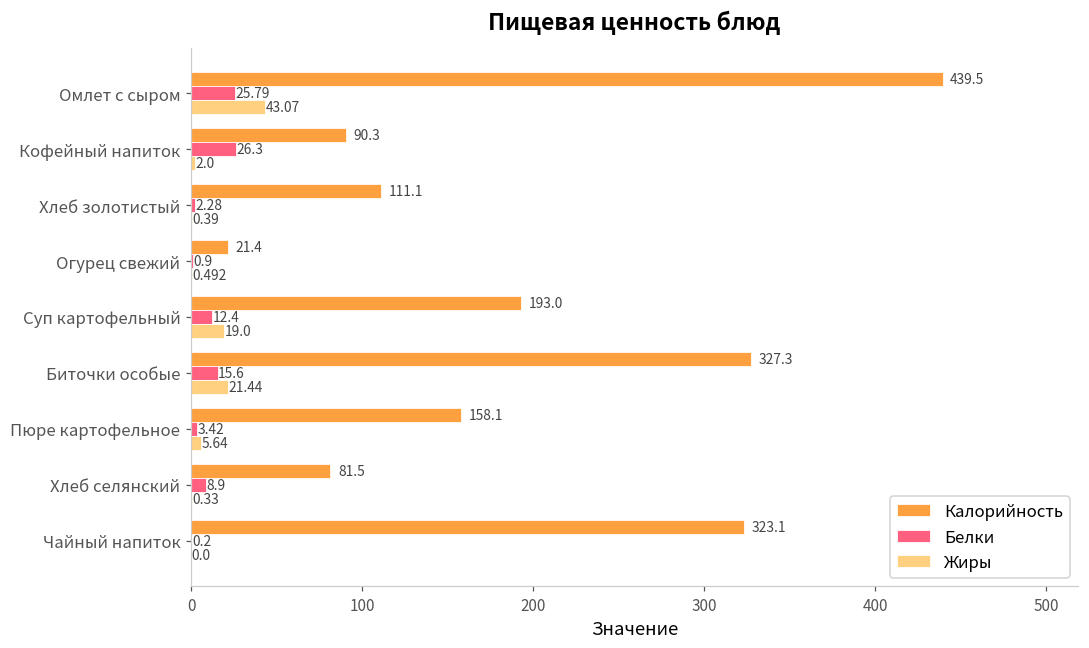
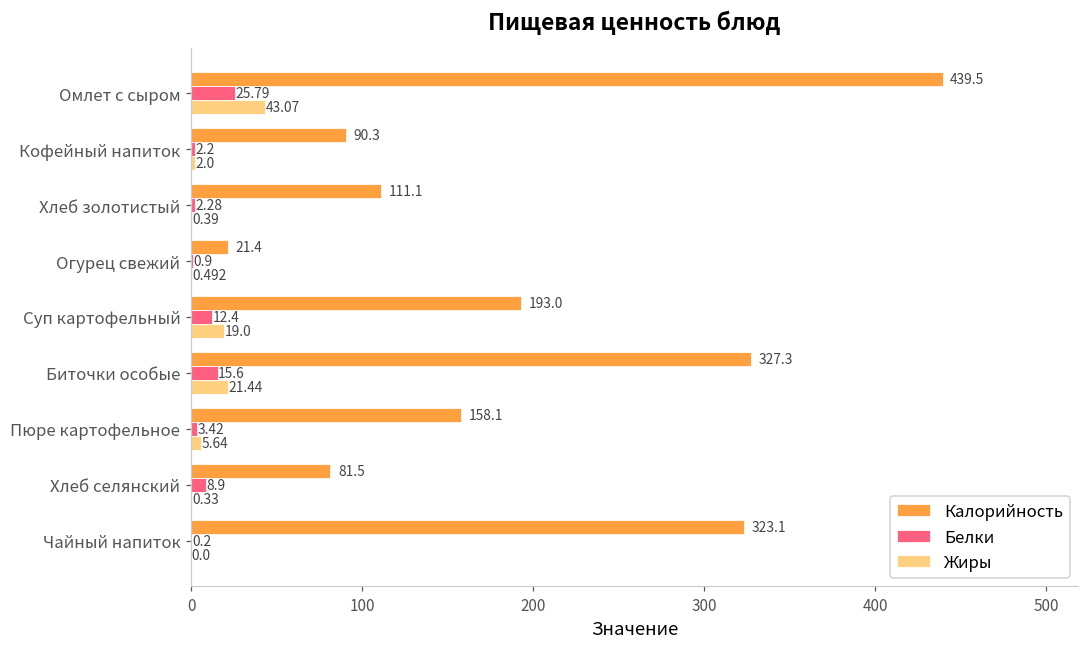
  {
    "Калорийность": {
      "Омлет с сыром": 439.5,
      "Кофейный напиток": 90.3,
      "Хлеб золотистый": 111.1,
      "Огурец свежий": 21.4,
      "Суп картофельный": 193.0,
      "Биточки особые": 327.3,
      "Пюре картофельное": 158.1,
      "Хлеб селянский": 81.5,
      "Чайный напиток": 323.1
    },
    "Белки": {
      "Омлет с сыром": 25.79,
-     "Кофейный напиток": 26.3,
+     "Кофейный напиток": 2.2,
      "Хлеб золотистый": 2.28,
      "Огурец свежий": 0.9,
      "Суп картофельный": 12.4,
      "Биточки особые": 15.6,
      "Пюре картофельное": 3.42,
      "Хлеб селянский": 8.9,
      "Чайный напиток": 0.2
    },
    "Жиры": {
      "Омлет с сыром": 43.07,
      "Кофейный напиток": 2.0,
      "Хлеб золотистый": 0.39,
      "Огурец свежий": 0.492,
      "Суп картофельный": 19.0,
      "Биточки особые": 21.44,
      "Пюре картофельное": 5.64,
      "Хлеб селянский": 0.33,
      "Чайный напиток": 0.0
    }
  }
